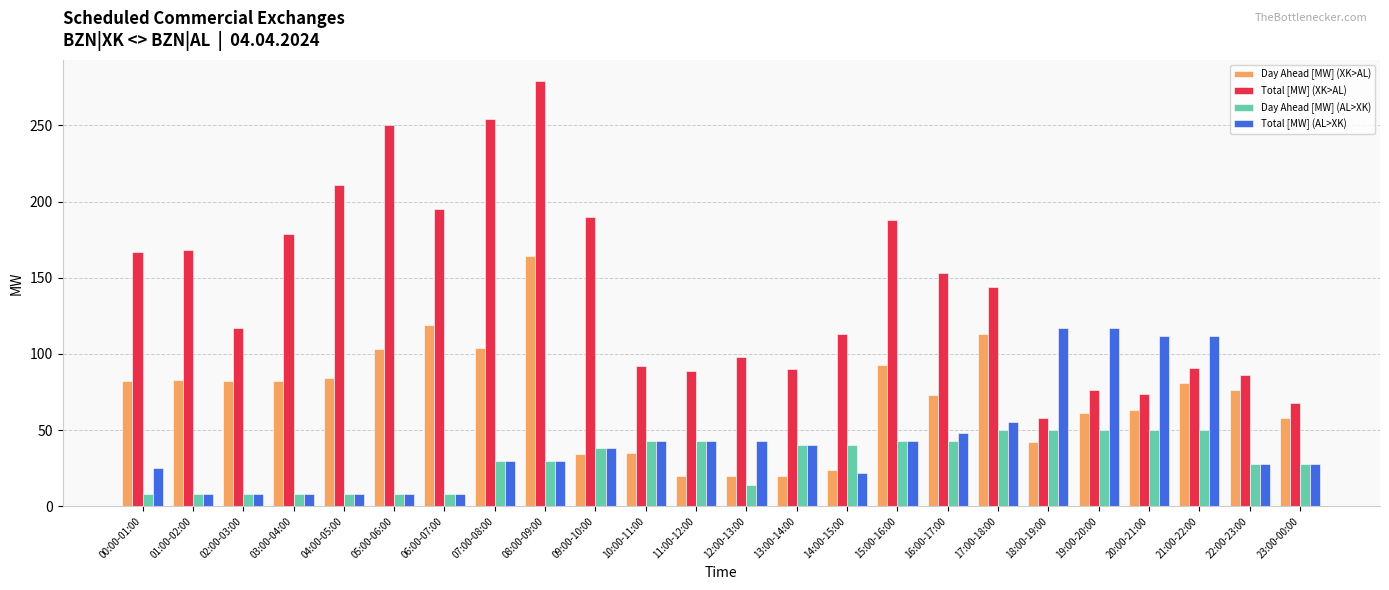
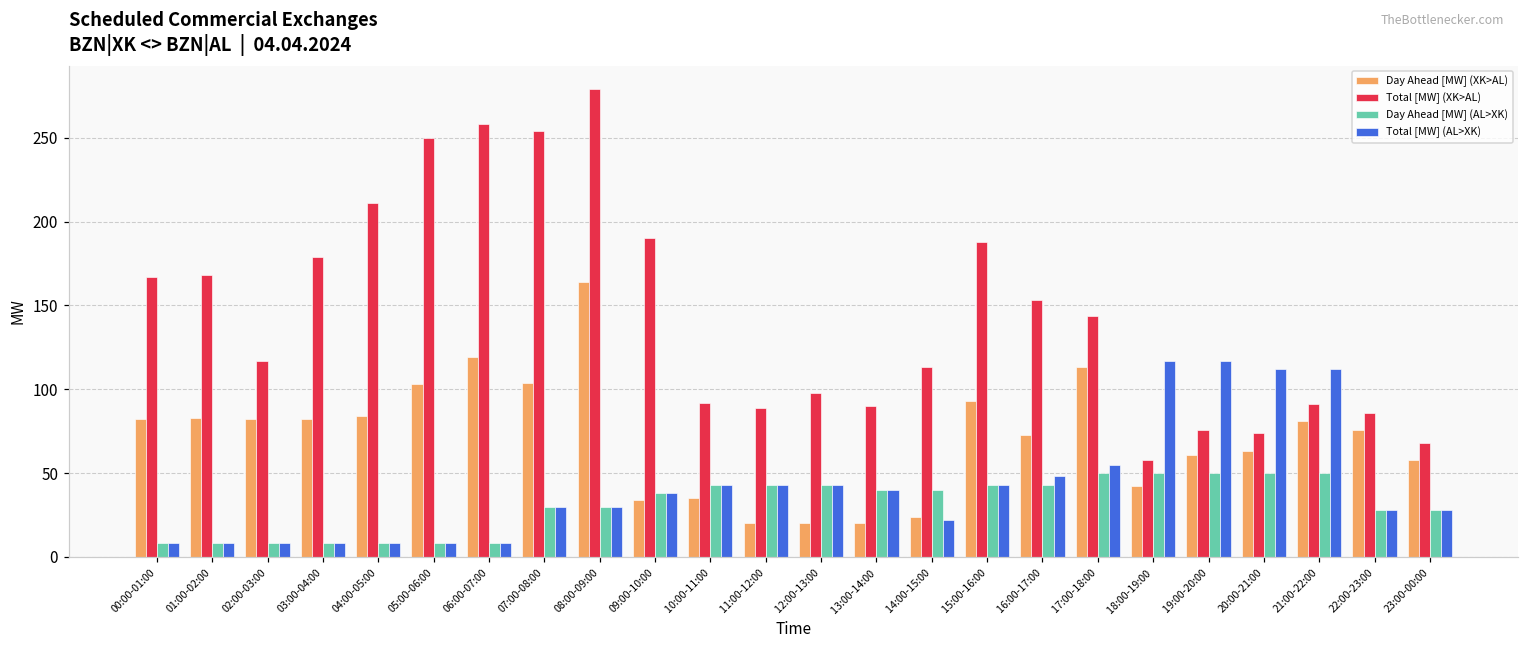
  {
    "Day Ahead [MW] (XK>AL)": {
      "00:00-01:00": 82,
      "01:00-02:00": 83,
      "02:00-03:00": 82,
      "03:00-04:00": 82,
      "04:00-05:00": 84,
      "05:00-06:00": 103,
      "06:00-07:00": 119,
      "07:00-08:00": 104,
      "08:00-09:00": 164,
      "09:00-10:00": 34,
      "10:00-11:00": 35,
      "11:00-12:00": 20,
      "12:00-13:00": 20,
      "13:00-14:00": 20,
      "14:00-15:00": 24,
      "15:00-16:00": 93,
      "16:00-17:00": 73,
      "17:00-18:00": 113,
      "18:00-19:00": 42,
      "19:00-20:00": 61,
      "20:00-21:00": 63,
      "21:00-22:00": 81,
      "22:00-23:00": 76,
      "23:00-00:00": 58
    },
    "Total [MW] (XK>AL)": {
      "00:00-01:00": 167,
      "01:00-02:00": 168,
      "02:00-03:00": 117,
      "03:00-04:00": 179,
      "04:00-05:00": 211,
      "05:00-06:00": 250,
-     "06:00-07:00": 195,
+     "06:00-07:00": 258,
      "07:00-08:00": 254,
      "08:00-09:00": 279,
      "09:00-10:00": 190,
      "10:00-11:00": 92,
      "11:00-12:00": 89,
      "12:00-13:00": 98,
      "13:00-14:00": 90,
      "14:00-15:00": 113,
      "15:00-16:00": 188,
      "16:00-17:00": 153,
      "17:00-18:00": 144,
      "18:00-19:00": 58,
      "19:00-20:00": 76,
      "20:00-21:00": 74,
      "21:00-22:00": 91,
      "22:00-23:00": 86,
      "23:00-00:00": 68
    },
    "Day Ahead [MW] (AL>XK)": {
      "00:00-01:00": 8,
      "01:00-02:00": 8,
      "02:00-03:00": 8,
      "03:00-04:00": 8,
      "04:00-05:00": 8,
      "05:00-06:00": 8,
      "06:00-07:00": 8,
      "07:00-08:00": 30,
      "08:00-09:00": 30,
      "09:00-10:00": 38,
      "10:00-11:00": 43,
      "11:00-12:00": 43,
-     "12:00-13:00": 14,
+     "12:00-13:00": 43,
      "13:00-14:00": 40,
      "14:00-15:00": 40,
      "15:00-16:00": 43,
      "16:00-17:00": 43,
      "17:00-18:00": 50,
      "18:00-19:00": 50,
      "19:00-20:00": 50,
      "20:00-21:00": 50,
      "21:00-22:00": 50,
      "22:00-23:00": 28,
      "23:00-00:00": 28
    },
    "Total [MW] (AL>XK)": {
-     "00:00-01:00": 25,
+     "00:00-01:00": 8,
      "01:00-02:00": 8,
      "02:00-03:00": 8,
      "03:00-04:00": 8,
      "04:00-05:00": 8,
      "05:00-06:00": 8,
      "06:00-07:00": 8,
      "07:00-08:00": 30,
      "08:00-09:00": 30,
      "09:00-10:00": 38,
      "10:00-11:00": 43,
      "11:00-12:00": 43,
      "12:00-13:00": 43,
      "13:00-14:00": 40,
      "14:00-15:00": 22,
      "15:00-16:00": 43,
      "16:00-17:00": 48,
      "17:00-18:00": 55,
      "18:00-19:00": 117,
      "19:00-20:00": 117,
      "20:00-21:00": 112,
      "21:00-22:00": 112,
      "22:00-23:00": 28,
      "23:00-00:00": 28
    }
  }
